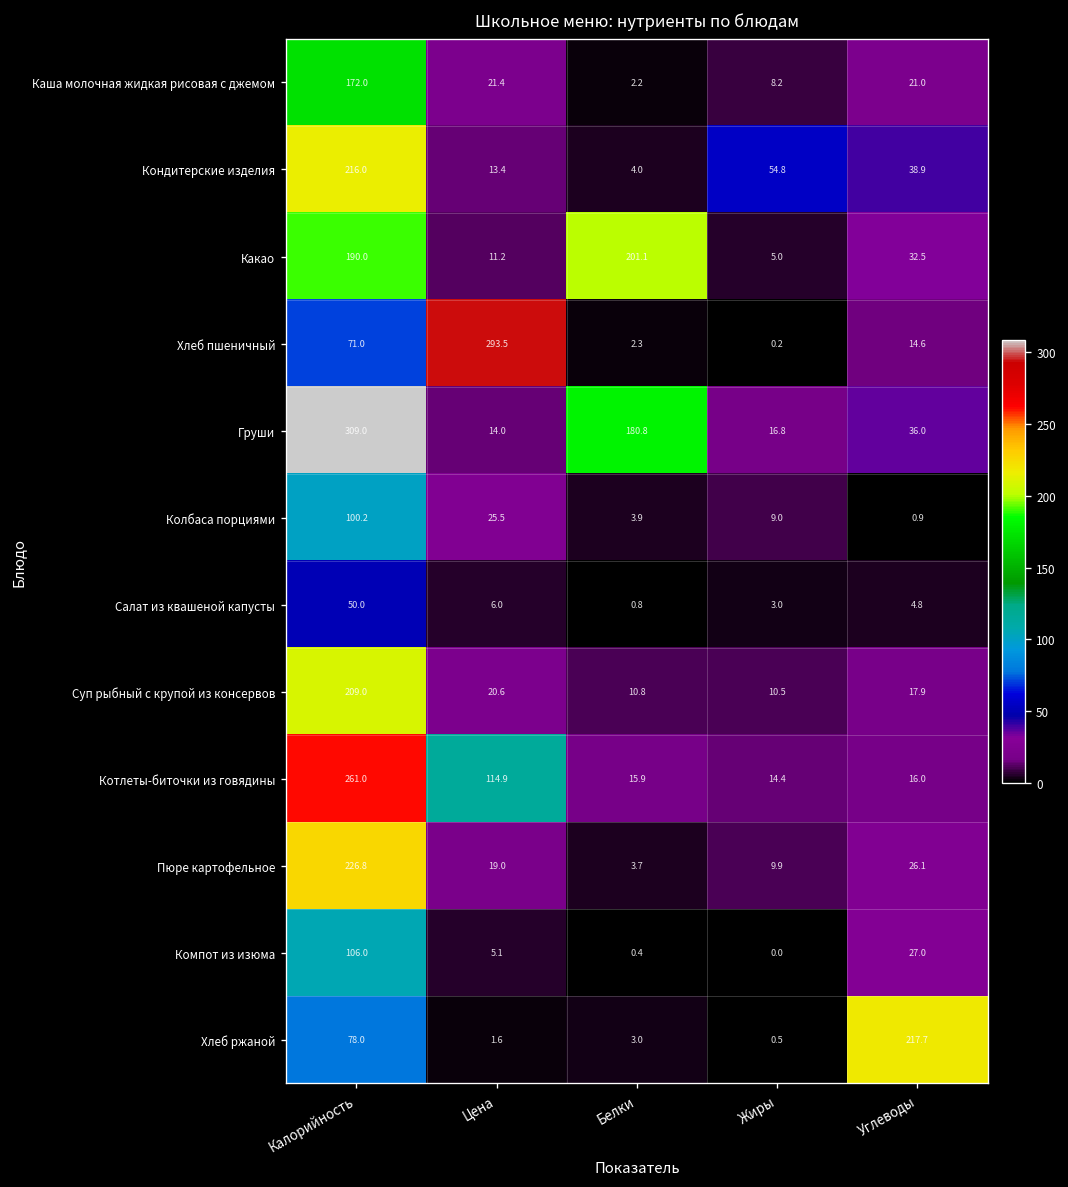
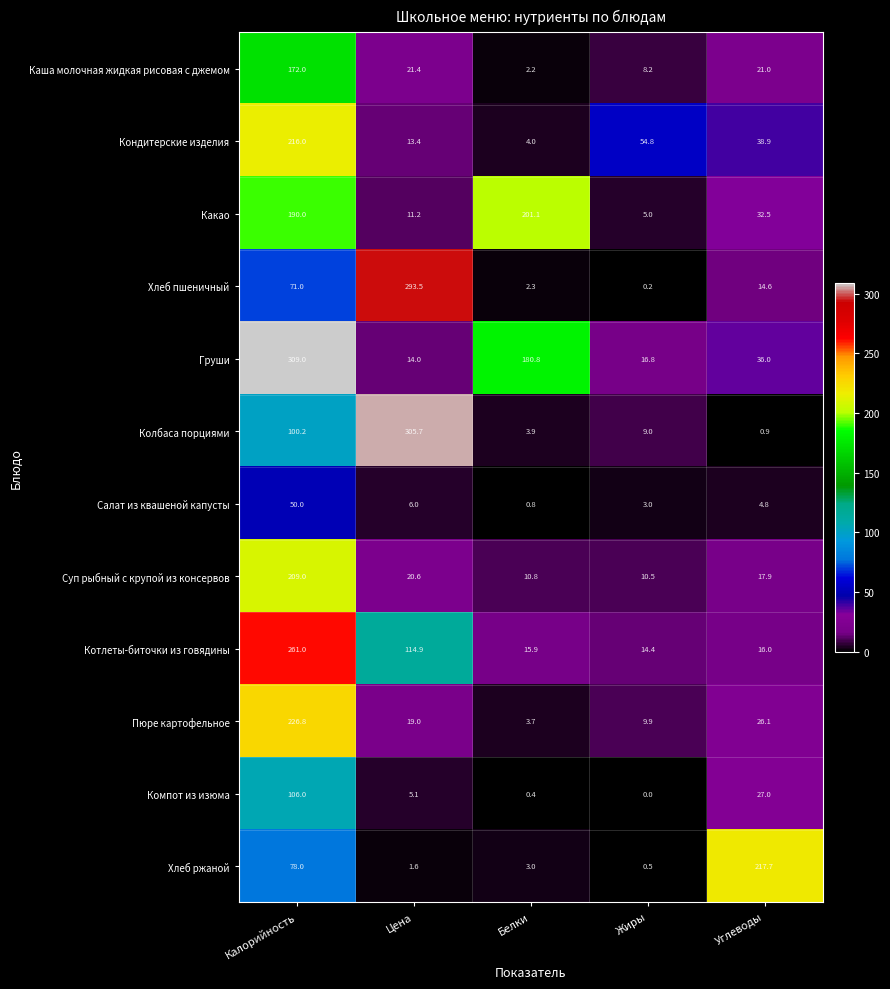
  {
    "Каша молочная жидкая рисовая с джемом": {
      "Калорийность": 172.0,
      "Цена": 21.4,
      "Белки": 2.2,
      "Жиры": 8.2,
      "Углеводы": 21.0
    },
    "Кондитерские изделия": {
      "Калорийность": 216.0,
      "Цена": 13.4,
      "Белки": 4.0,
      "Жиры": 54.8,
      "Углеводы": 38.9
    },
    "Какао": {
      "Калорийность": 190.0,
      "Цена": 11.2,
      "Белки": 201.1,
      "Жиры": 5.0,
      "Углеводы": 32.5
    },
    "Хлеб пшеничный": {
      "Калорийность": 71.0,
      "Цена": 293.5,
      "Белки": 2.3,
      "Жиры": 0.2,
      "Углеводы": 14.6
    },
    "Груши": {
      "Калорийность": 309.0,
      "Цена": 14.0,
      "Белки": 180.8,
      "Жиры": 16.8,
      "Углеводы": 36.0
    },
    "Колбаса порциями": {
      "Калорийность": 100.2,
-     "Цена": 25.5,
+     "Цена": 305.7,
      "Белки": 3.9,
      "Жиры": 9.0,
      "Углеводы": 0.9
    },
    "Салат из квашеной капусты": {
      "Калорийность": 50.0,
      "Цена": 6.0,
      "Белки": 0.8,
      "Жиры": 3.0,
      "Углеводы": 4.8
    },
    "Суп рыбный с крупой из консервов": {
      "Калорийность": 209.0,
      "Цена": 20.6,
      "Белки": 10.8,
      "Жиры": 10.5,
      "Углеводы": 17.9
    },
    "Котлеты-биточки из говядины": {
      "Калорийность": 261.0,
      "Цена": 114.9,
      "Белки": 15.9,
      "Жиры": 14.4,
      "Углеводы": 16.0
    },
    "Пюре картофельное": {
      "Калорийность": 226.8,
      "Цена": 19.0,
      "Белки": 3.7,
      "Жиры": 9.9,
      "Углеводы": 26.1
    },
    "Компот из изюма": {
      "Калорийность": 106.0,
      "Цена": 5.1,
      "Белки": 0.4,
      "Жиры": 0.0,
      "Углеводы": 27.0
    },
    "Хлеб ржаной": {
      "Калорийность": 78.0,
      "Цена": 1.6,
      "Белки": 3.0,
      "Жиры": 0.5,
      "Углеводы": 217.7
    }
  }
